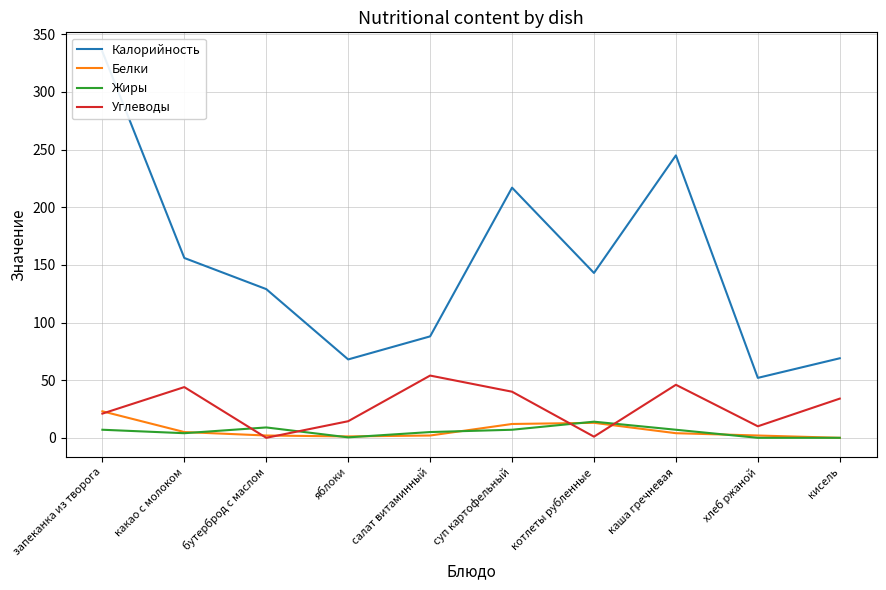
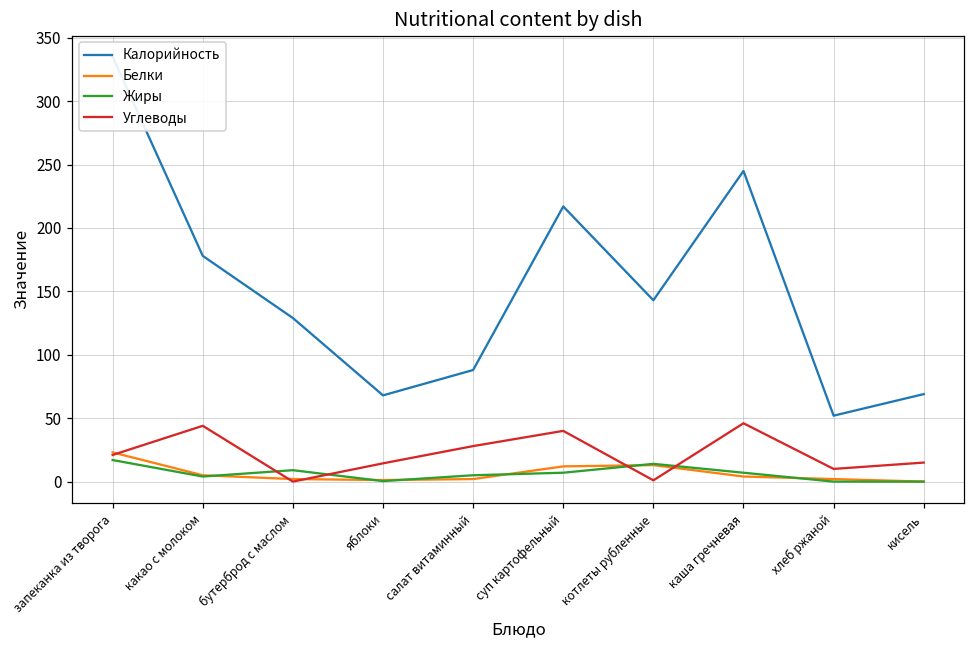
  {
    "Калорийность": {
-     "какао с молоком": 156,
+     "какао с молоком": 178,
      "бутерброд с маслом": 129,
      "яблоки": 68,
      "салат витаминный": 88,
      "суп картофельный": 217,
      "котлеты рубленные": 143,
      "каша гречневая": 245,
      "хлеб ржаной": 52,
      "кисель": 69
    },
    "Белки": {
      "салат витаминный": 2,
      "суп картофельный": 12,
      "каша гречневая": 4
    },
    "Жиры": {
-     "запеканка из творога": 7,
+     "запеканка из творога": 17,
      "бутерброд с маслом": 9,
      "салат витаминный": 5,
      "суп картофельный": 7,
      "каша гречневая": 7
    },
    "Углеводы": {
      "какао с молоком": 44,
      "яблоки": 14,
-     "салат витаминный": 54,
+     "салат витаминный": 28,
      "суп картофельный": 40,
      "котлеты рубленные": 1,
      "каша гречневая": 46,
      "хлеб ржаной": 10,
-     "кисель": 34
+     "кисель": 15
    }
  }
